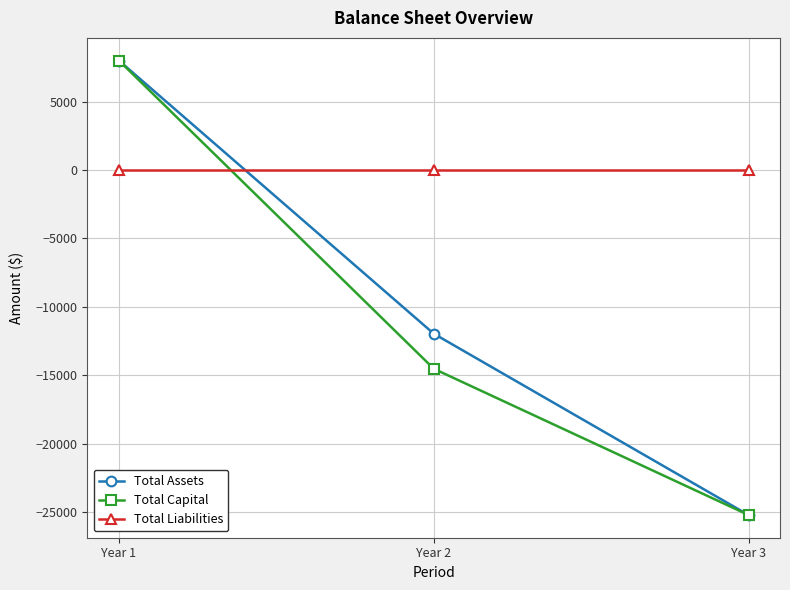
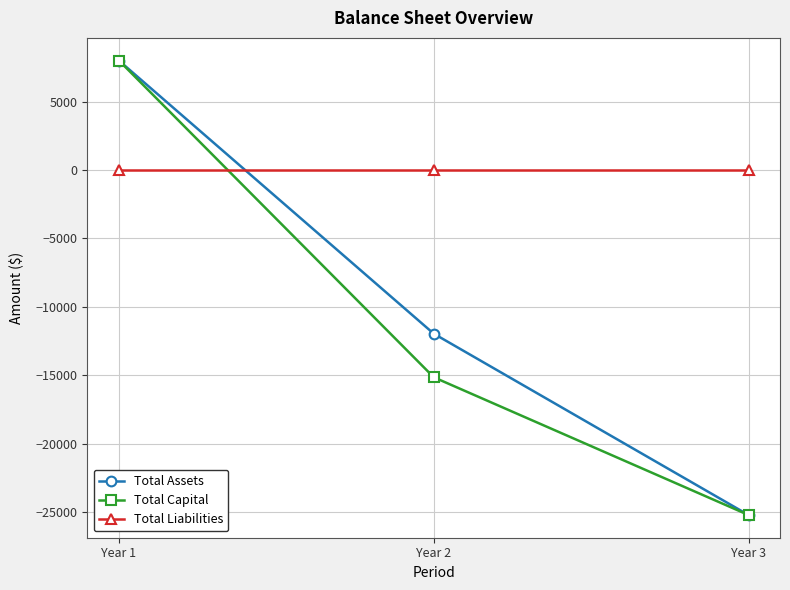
  {
    "Total Assets": {
      "Year 2": -12000
    },
    "Total Capital": {
-     "Year 2": -14500
+     "Year 2": -15200
    },
    "Total Liabilities": {
      "Year 1": 0,
      "Year 2": 0,
      "Year 3": 0
    }
  }
